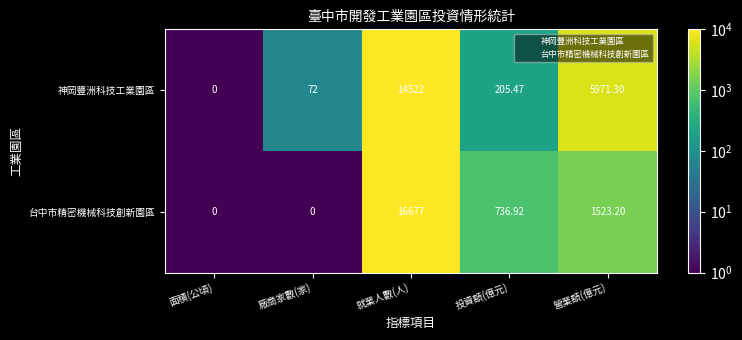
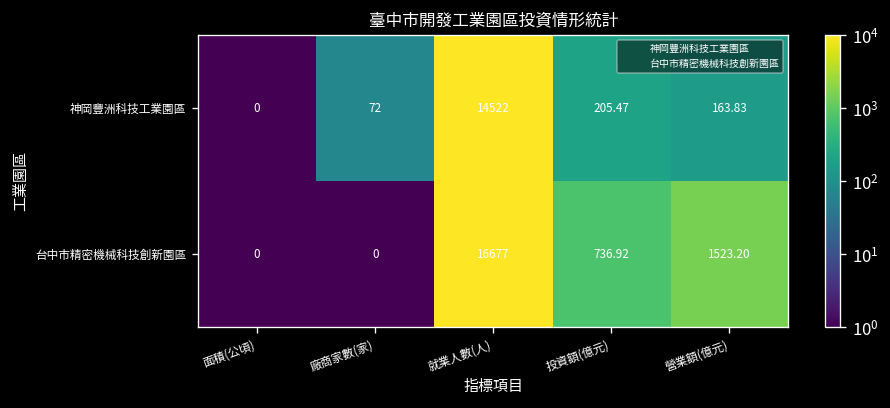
  {
    "神岡豐洲科技工業園區": {
      "面積(公頃)": 0,
      "廠商家數(家)": 72,
      "就業人數(人)": 14522,
      "投資額(億元)": 205.47,
-     "營業額(億元)": 5971.30
+     "營業額(億元)": 163.83
    },
    "台中市精密機械科技創新園區": {
      "面積(公頃)": 0,
      "廠商家數(家)": 0,
      "就業人數(人)": 16677,
      "投資額(億元)": 736.92,
      "營業額(億元)": 1523.20
    }
  }
